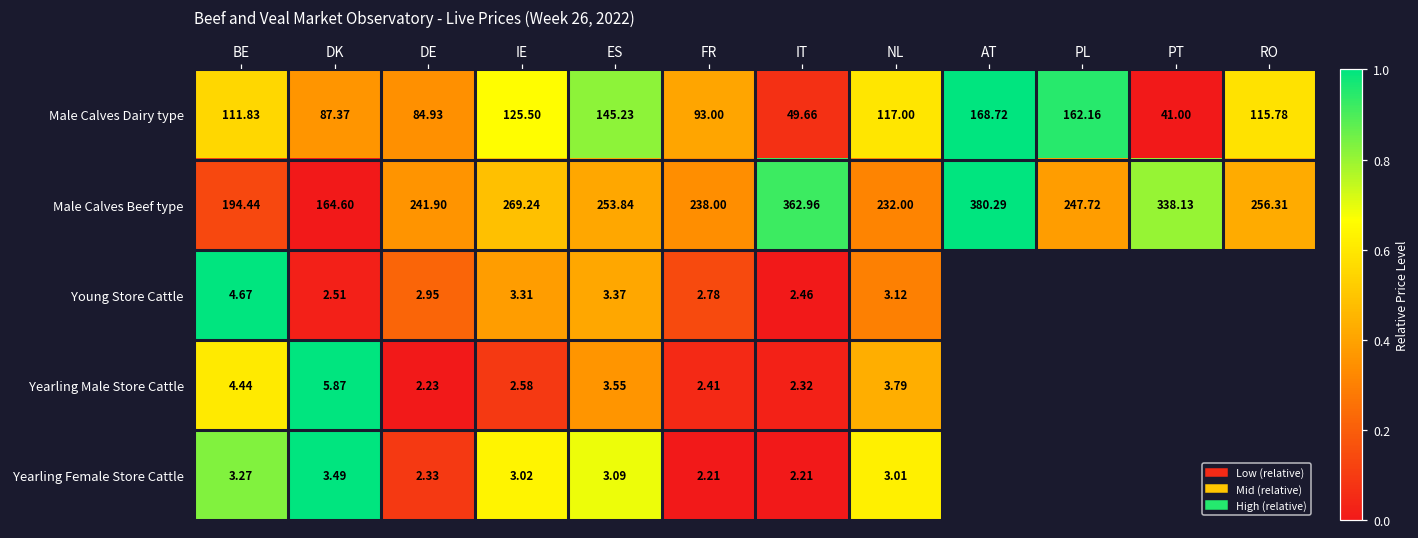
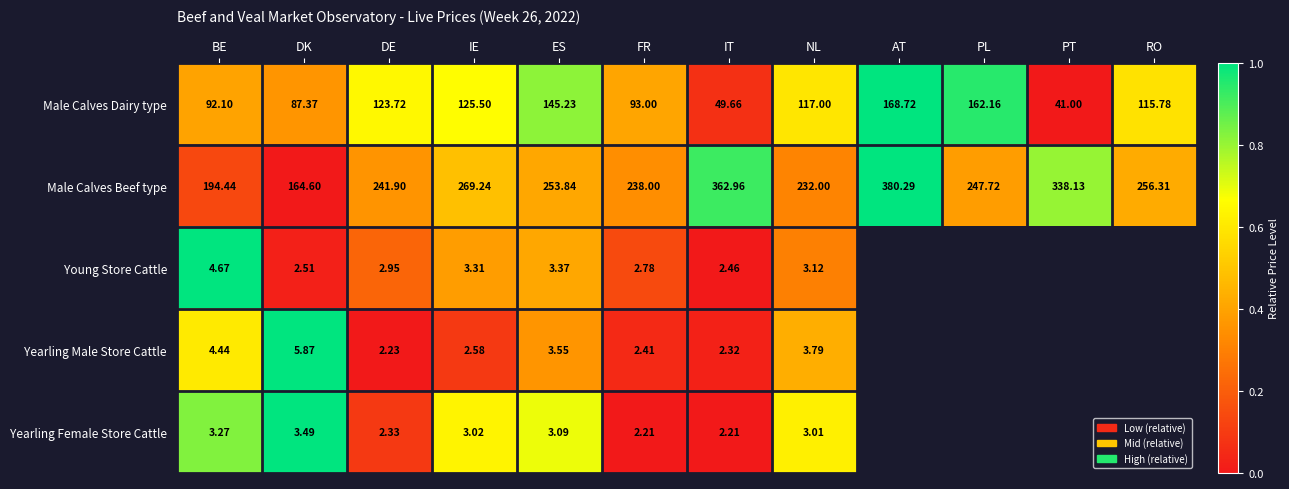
  {
    "Male Calves Dairy type": {
-     "BE": 111.83,
+     "BE": 92.10,
      "DK": 87.37,
-     "DE": 84.93,
+     "DE": 123.72,
      "IE": 125.50,
      "ES": 145.23,
      "FR": 93.00,
      "IT": 49.66,
      "NL": 117.00,
      "AT": 168.72,
      "PL": 162.16,
      "PT": 41.00,
      "RO": 115.78
    },
    "Male Calves Beef type": {
      "BE": 194.44,
      "DK": 164.60,
      "DE": 241.90,
      "IE": 269.24,
      "ES": 253.84,
      "FR": 238.00,
      "IT": 362.96,
      "NL": 232.00,
      "AT": 380.29,
      "PL": 247.72,
      "PT": 338.13,
      "RO": 256.31
    },
    "Young Store Cattle": {
      "BE": 4.67,
      "DK": 2.51,
      "DE": 2.95,
      "IE": 3.31,
      "ES": 3.37,
      "FR": 2.78,
      "IT": 2.46,
      "NL": 3.12
    },
    "Yearling Male Store Cattle": {
      "BE": 4.44,
      "DK": 5.87,
      "DE": 2.23,
      "IE": 2.58,
      "ES": 3.55,
      "FR": 2.41,
      "IT": 2.32,
      "NL": 3.79
    },
    "Yearling Female Store Cattle": {
      "BE": 3.27,
      "DK": 3.49,
      "DE": 2.33,
      "IE": 3.02,
      "ES": 3.09,
      "FR": 2.21,
      "IT": 2.21,
      "NL": 3.01
    }
  }
